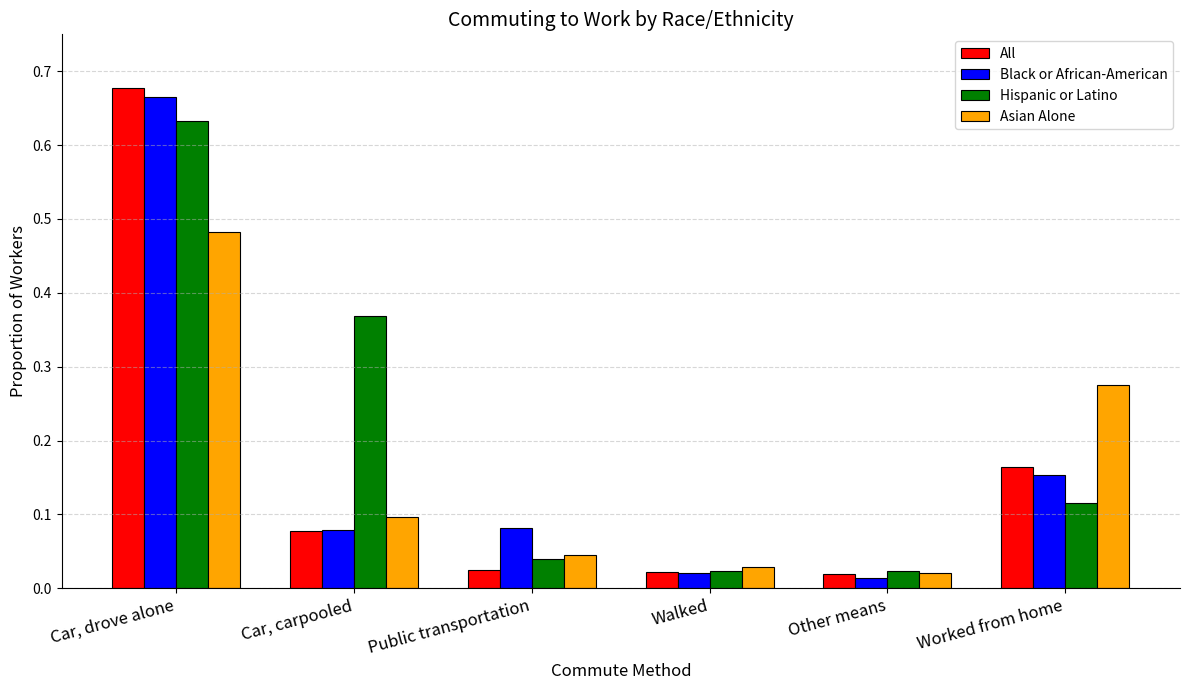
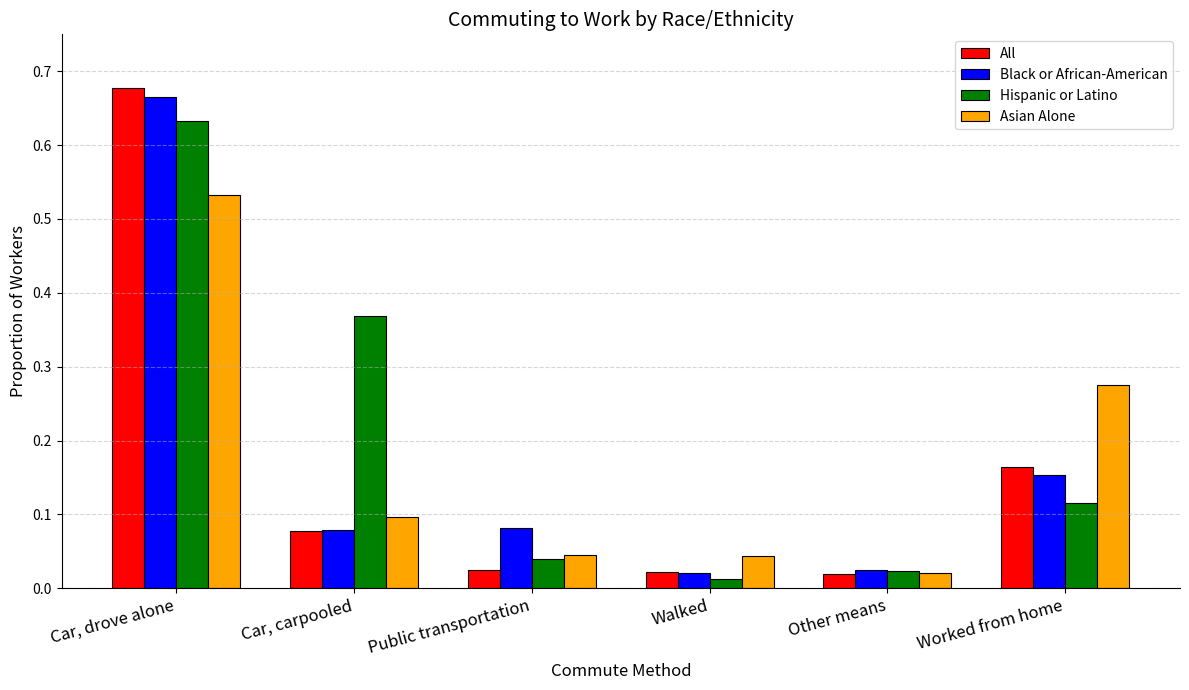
  {
    "All": {
      "Car, drove alone": 0.68,
      "Car, carpooled": 0.08,
      "Public transportation": 0.03,
      "Walked": 0.02,
      "Other means": 0.02,
      "Worked from home": 0.16
    },
    "Black or African-American": {
      "Car, drove alone": 0.67,
      "Car, carpooled": 0.08,
      "Public transportation": 0.08,
      "Walked": 0.02,
-     "Other means": 0.01,
+     "Other means": 0.03,
      "Worked from home": 0.15
    },
    "Hispanic or Latino": {
      "Car, drove alone": 0.63,
      "Car, carpooled": 0.37,
      "Public transportation": 0.04,
-     "Walked": 0.02,
+     "Walked": 0.01,
      "Other means": 0.02,
      "Worked from home": 0.12
    },
    "Asian Alone": {
-     "Car, drove alone": 0.48,
+     "Car, drove alone": 0.53,
      "Car, carpooled": 0.10,
      "Public transportation": 0.05,
-     "Walked": 0.03,
+     "Walked": 0.04,
      "Other means": 0.02,
      "Worked from home": 0.28
    }
  }
